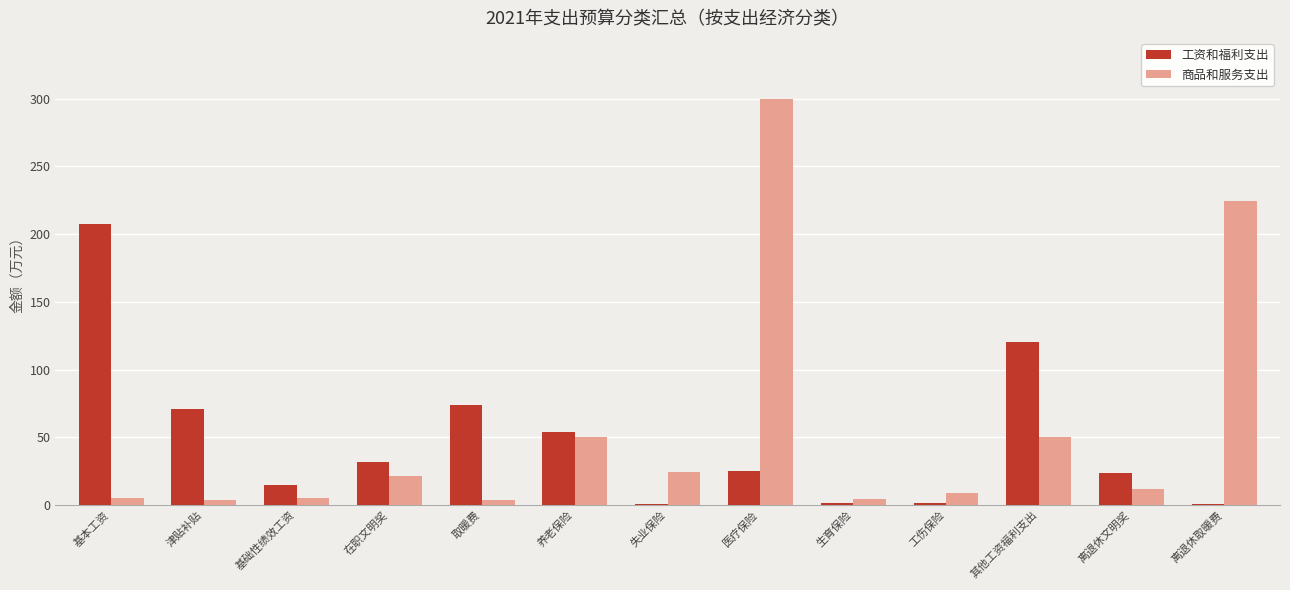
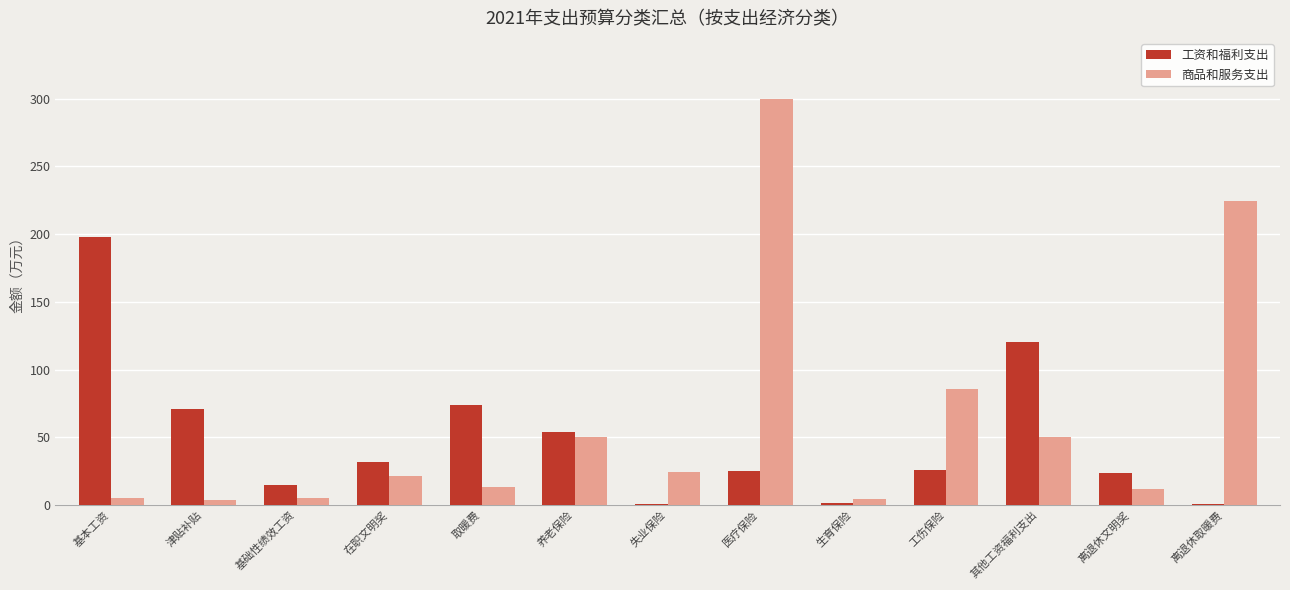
  {
    "工资和福利支出": {
-     "基本工资": 207,
+     "基本工资": 198,
      "津贴补贴": 71,
      "基础性绩效工资": 14,
      "在职文明奖": 32,
      "取暖费": 74,
      "养老保险": 54,
      "医疗保险": 25,
-     "工伤保险": 1,
+     "工伤保险": 26,
      "其他工资福利支出": 120,
      "离退休文明奖": 24
    },
    "商品和服务支出": {
      "基本工资": 5,
      "津贴补贴": 4,
      "基础性绩效工资": 5,
      "在职文明奖": 21,
-     "取暖费": 4,
+     "取暖费": 13,
      "养老保险": 50,
      "失业保险": 24,
      "医疗保险": 300,
      "生育保险": 4,
-     "工伤保险": 9,
+     "工伤保险": 85,
      "其他工资福利支出": 50,
      "离退休文明奖": 12,
      "离退休取暖费": 225
    }
  }
